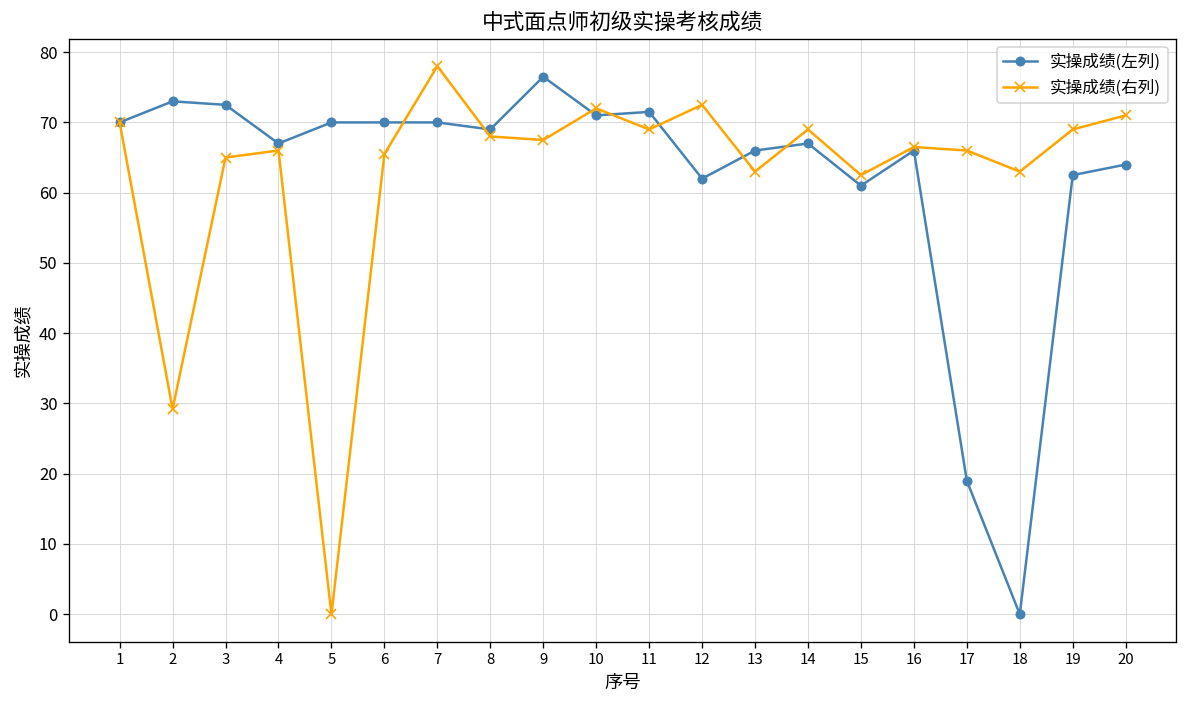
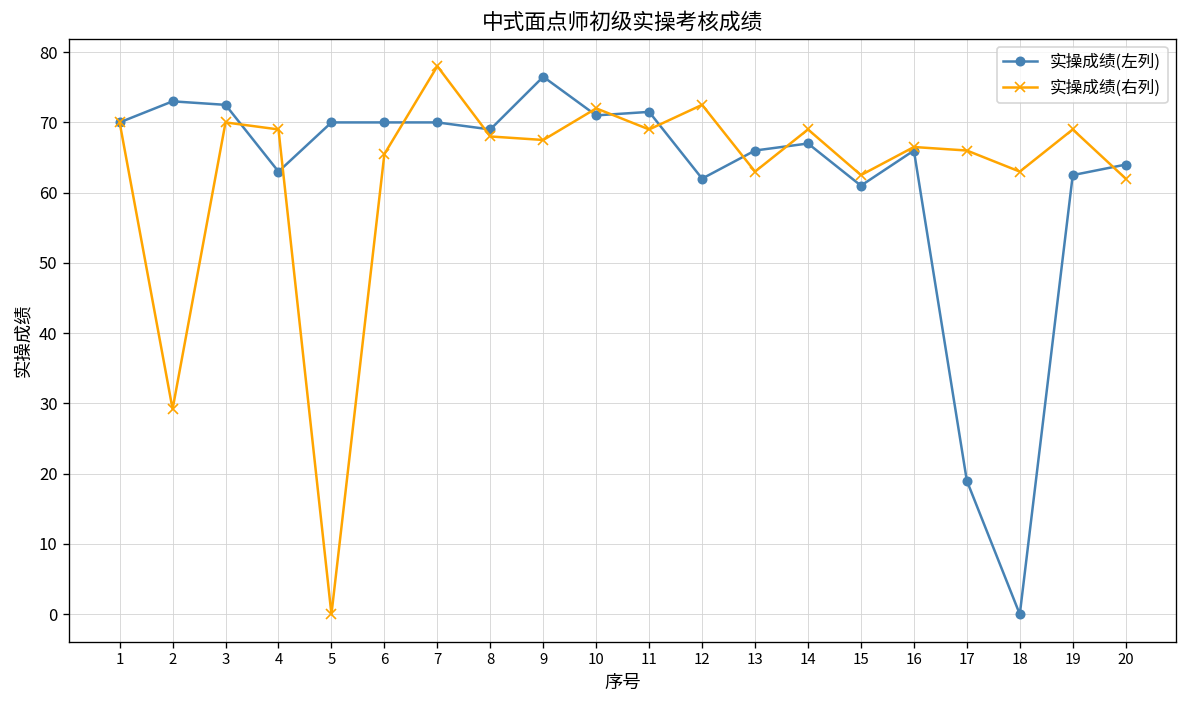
  {
    "实操成绩(左列)": {
      "2": 73,
      "3": 73,
-     "4": 67,
+     "4": 63,
      "5": 70,
      "6": 70,
      "7": 70,
      "8": 69,
      "9": 77,
      "10": 71,
      "11": 72,
      "12": 62,
      "13": 66,
      "14": 67,
      "15": 61,
      "16": 66,
      "17": 19,
      "18": 0,
      "19": 63,
      "20": 64
    },
    "实操成绩(右列)": {
      "2": 29,
-     "3": 65,
-     "4": 66,
+     "3": 70,
+     "4": 69,
      "5": 0,
      "6": 66,
      "7": 78,
      "8": 68,
      "9": 68,
      "10": 72,
      "11": 69,
      "12": 73,
      "13": 63,
      "14": 69,
      "15": 63,
      "16": 67,
      "17": 66,
      "18": 63,
      "19": 69,
-     "20": 71
+     "20": 62
    }
  }
